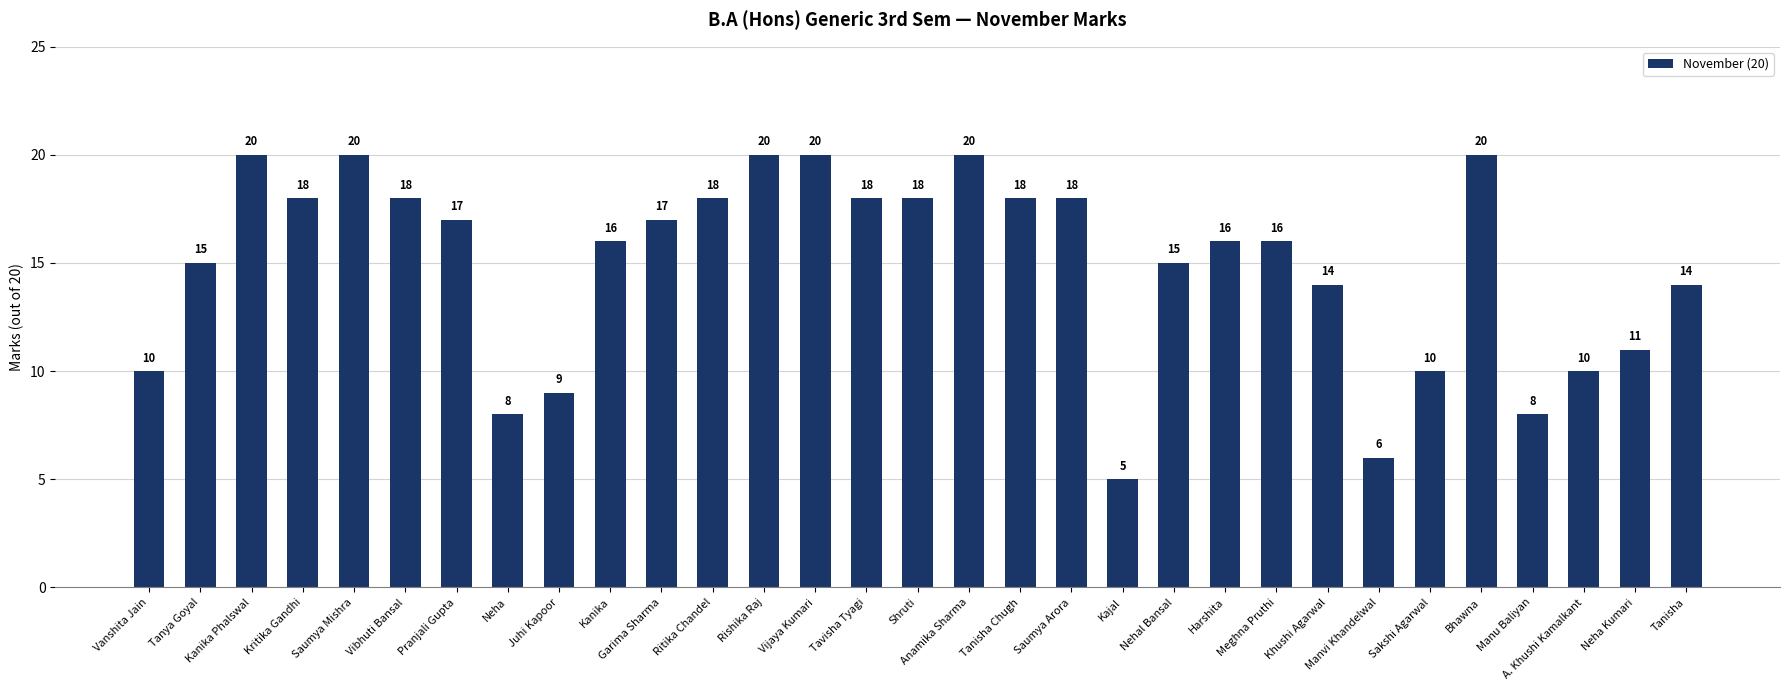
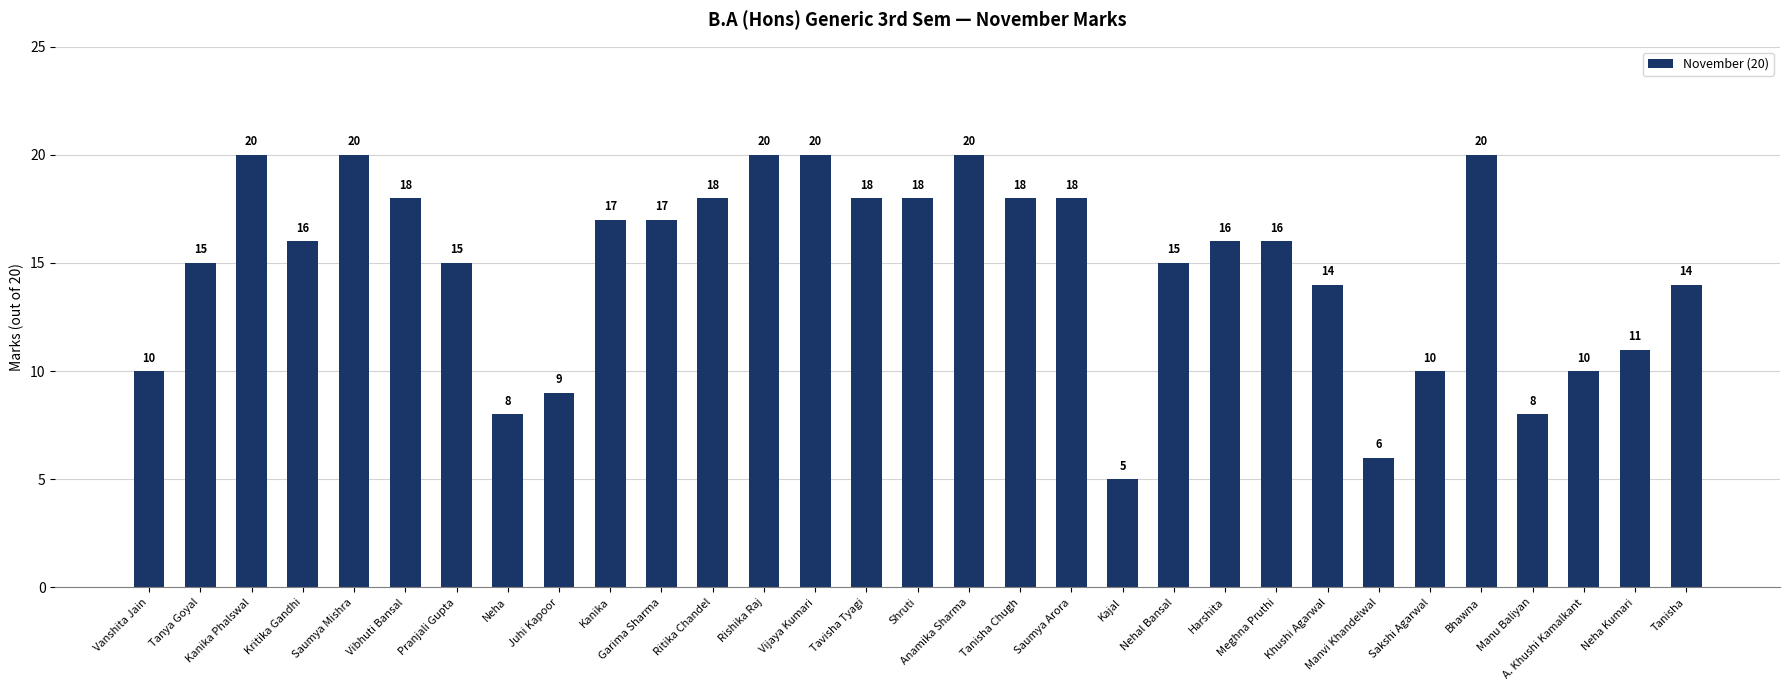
  {
    "Vanshita Jain": 10,
    "Tanya Goyal": 15,
    "Kanika Phalswal": 20,
-   "Kritika Gandhi": 18,
+   "Kritika Gandhi": 16,
    "Saumya Mishra": 20,
    "Vibhuti Bansal": 18,
-   "Pranjali Gupta": 17,
+   "Pranjali Gupta": 15,
    "Neha": 8,
    "Juhi Kapoor": 9,
-   "Kanika": 16,
+   "Kanika": 17,
    "Garima Sharma": 17,
    "Ritika Chandel": 18,
    "Rishika Raj": 20,
    "Vijaya Kumari": 20,
    "Tavisha Tyagi": 18,
    "Shruti": 18,
    "Anamika Sharma": 20,
    "Tanisha Chugh": 18,
    "Saumya Arora": 18,
    "Kajal": 5,
    "Nehal Bansal": 15,
    "Harshita": 16,
    "Meghna Pruthi": 16,
    "Khushi Agarwal": 14,
    "Manvi Khandelwal": 6,
    "Sakshi Agarwal": 10,
    "Bhawna": 20,
    "Manu Baliyan": 8,
    "A. Khushi Kamalkant": 10,
    "Neha Kumari": 11,
    "Tanisha": 14
  }
